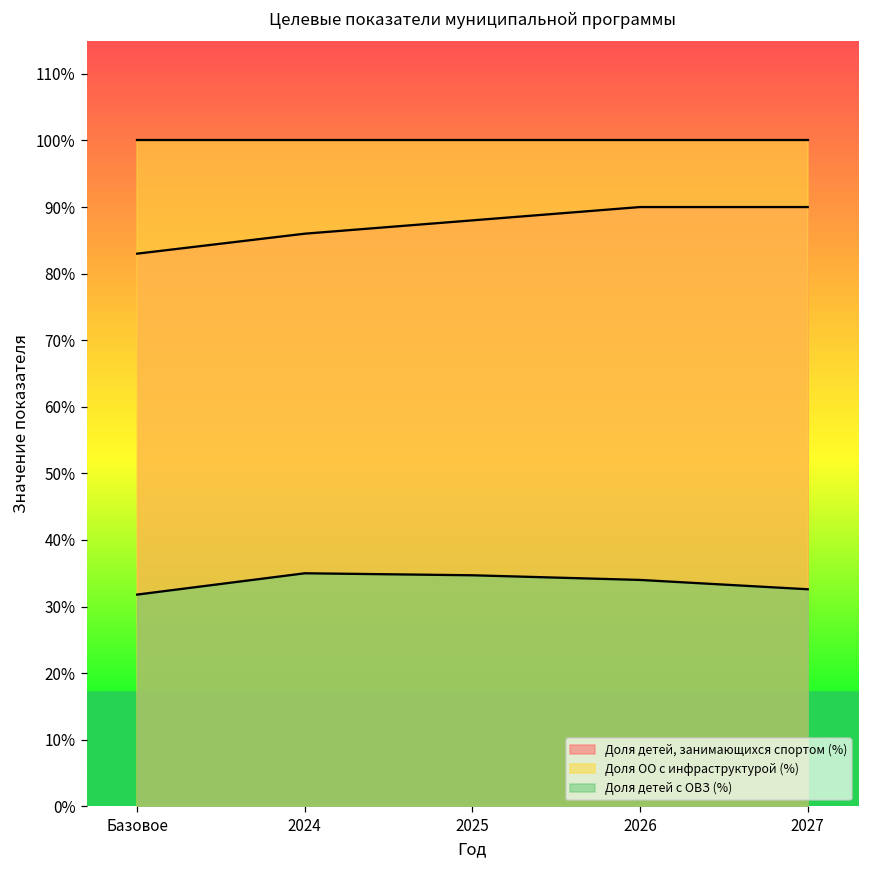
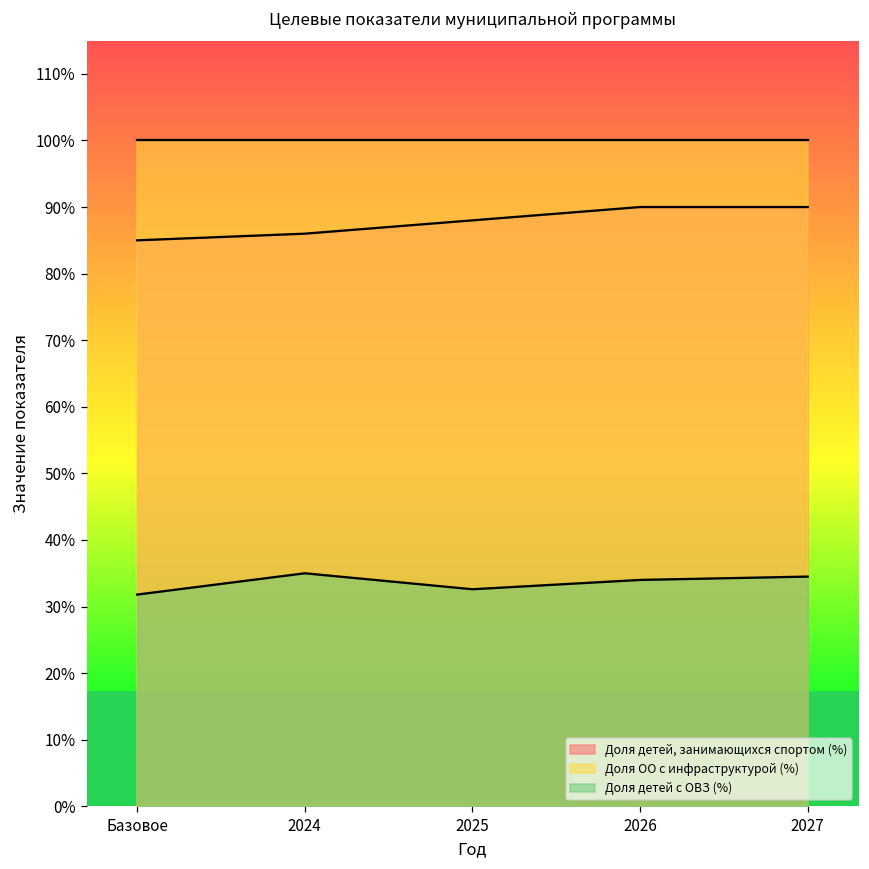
  {
    "Доля детей, занимающихся спортом (%)": {
-     "Базовое": "83%",
+     "Базовое": "85%",
      "2024": "86%",
      "2025": "88%",
      "2026": "90%",
      "2027": "90%"
    },
    "Доля ОО с инфраструктурой (%)": {
      "Базовое": "100%",
      "2024": "100%",
      "2025": "100%",
      "2026": "100%",
      "2027": "100%"
    },
    "Доля детей с ОВЗ (%)": {
      "Базовое": "32%",
      "2024": "35%",
-     "2025": "35%",
+     "2025": "33%",
      "2026": "34%",
-     "2027": "33%"
+     "2027": "35%"
    }
  }
